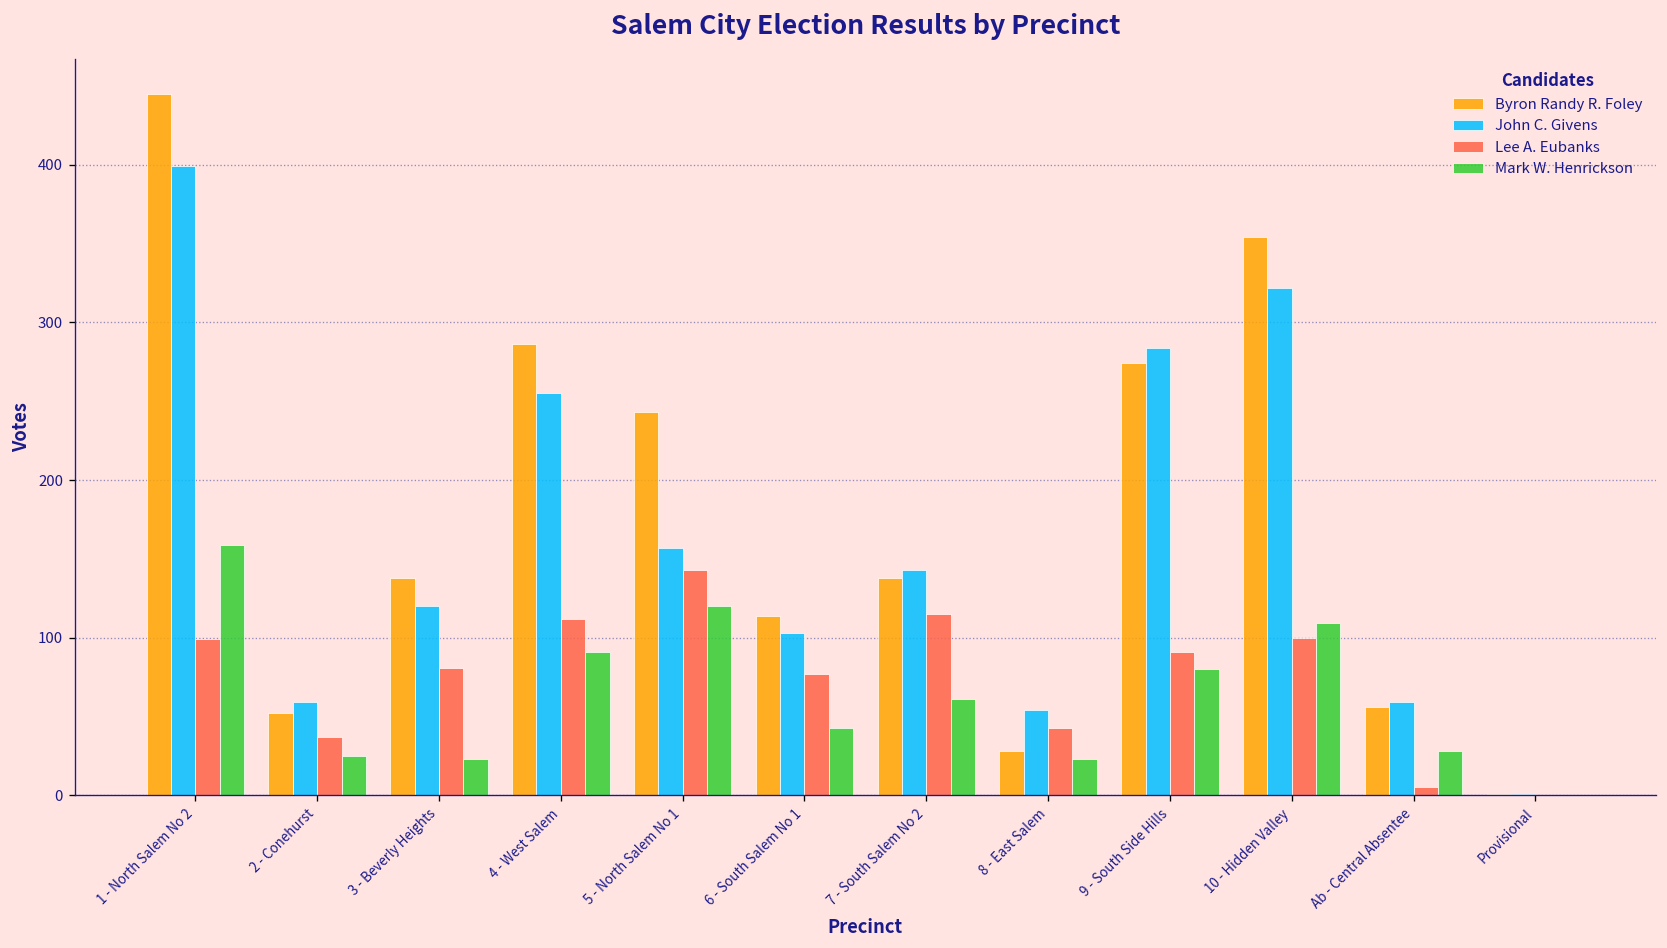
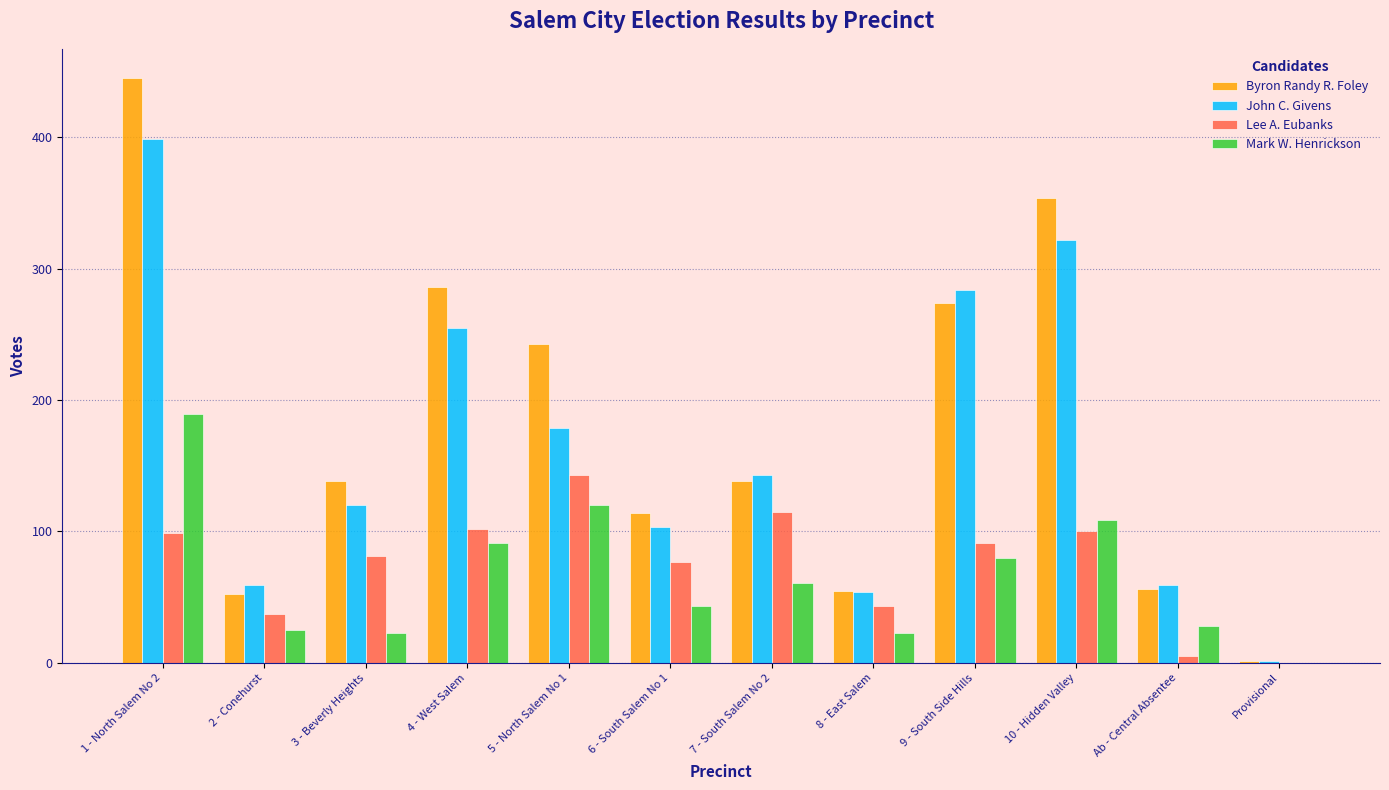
  {
    "Byron Randy R. Foley": {
      "1 - North Salem No 2": 445,
      "2 - Conehurst": 52,
      "3 - Beverly Heights": 138,
      "4 - West Salem": 286,
      "5 - North Salem No 1": 243,
      "6 - South Salem No 1": 114,
      "7 - South Salem No 2": 138,
-     "8 - East Salem": 28,
+     "8 - East Salem": 55,
      "9 - South Side Hills": 274,
      "10 - Hidden Valley": 354,
      "Ab - Central Absentee": 56
    },
    "John C. Givens": {
      "1 - North Salem No 2": 399,
      "2 - Conehurst": 59,
      "3 - Beverly Heights": 120,
      "4 - West Salem": 255,
-     "5 - North Salem No 1": 157,
+     "5 - North Salem No 1": 179,
      "6 - South Salem No 1": 103,
      "7 - South Salem No 2": 143,
      "8 - East Salem": 54,
      "9 - South Side Hills": 284,
      "10 - Hidden Valley": 322,
      "Ab - Central Absentee": 59
    },
    "Lee A. Eubanks": {
      "1 - North Salem No 2": 99,
      "2 - Conehurst": 37,
      "3 - Beverly Heights": 81,
-     "4 - West Salem": 112,
+     "4 - West Salem": 102,
      "5 - North Salem No 1": 143,
      "6 - South Salem No 1": 77,
      "7 - South Salem No 2": 115,
      "8 - East Salem": 43,
      "9 - South Side Hills": 91,
      "10 - Hidden Valley": 100,
      "Ab - Central Absentee": 5,
      "Provisional": 0
    },
    "Mark W. Henrickson": {
-     "1 - North Salem No 2": 159,
+     "1 - North Salem No 2": 189,
      "2 - Conehurst": 25,
      "3 - Beverly Heights": 23,
      "4 - West Salem": 91,
      "5 - North Salem No 1": 120,
      "6 - South Salem No 1": 43,
      "7 - South Salem No 2": 61,
      "8 - East Salem": 23,
      "9 - South Side Hills": 80,
      "10 - Hidden Valley": 109,
      "Ab - Central Absentee": 28,
      "Provisional": 0
    }
  }
